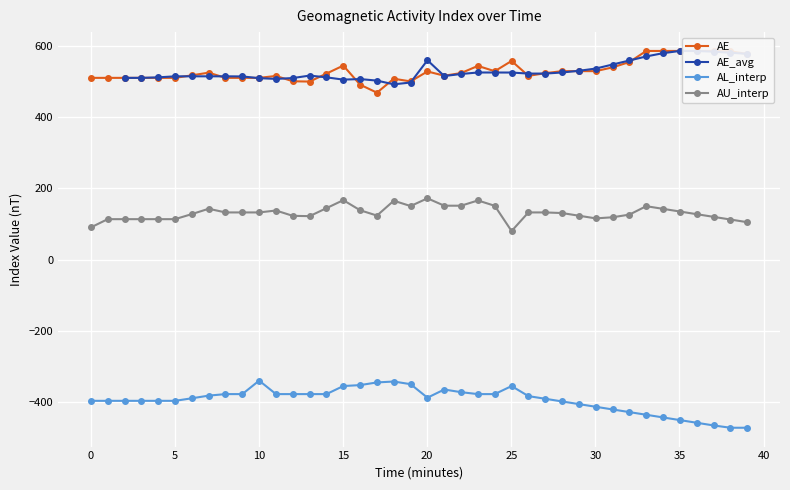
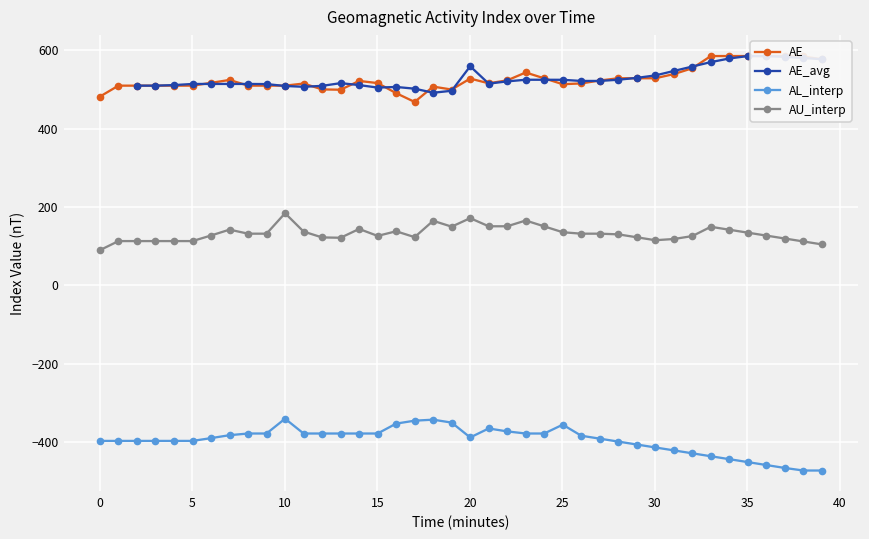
  {
    "AE": {
-     "0": 510,
-     "15": 540,
+     "0": 480,
+     "15": 520,
      "20": 530,
-     "25": 560
+     "25": 510
    },
    "AE_avg": {
      "15": 500,
      "20": 560,
      "25": 520
    },
    "AL_interp": {
      "0": -400,
      "5": -400,
      "10": -340,
-     "15": -350,
+     "15": -380,
      "20": -390,
      "25": -350
    },
    "AU_interp": {
      "0": 90,
      "5": 110,
-     "10": 130,
-     "15": 170,
+     "10": 180,
+     "15": 130,
      "20": 170,
-     "25": 80
+     "25": 140
    }
  }
